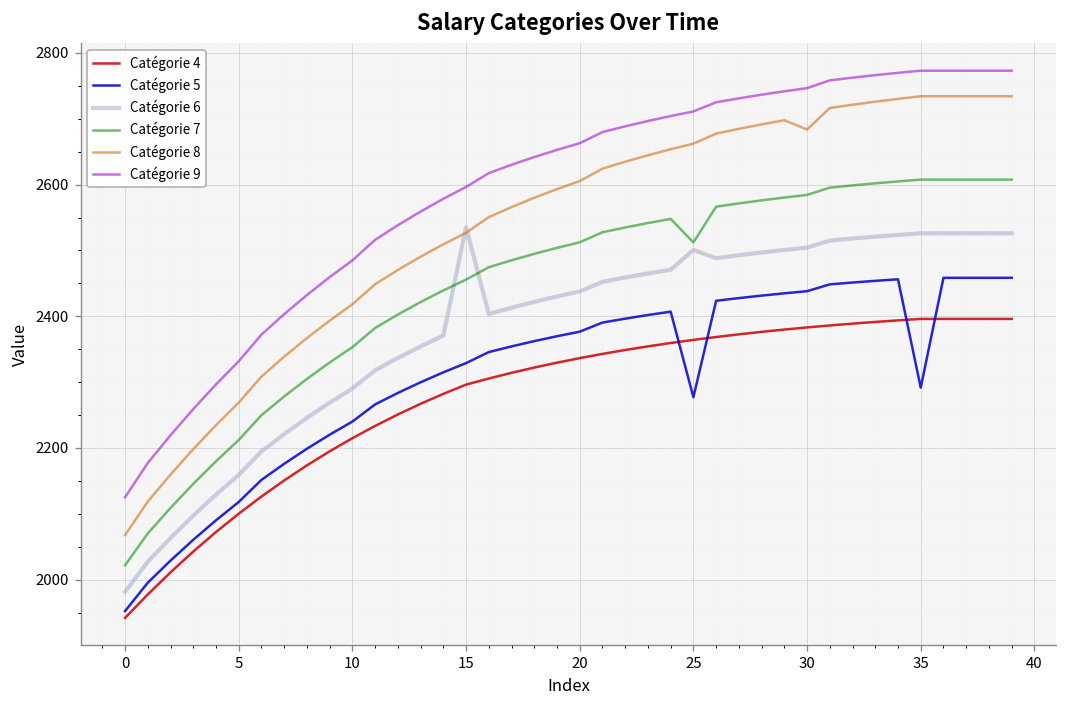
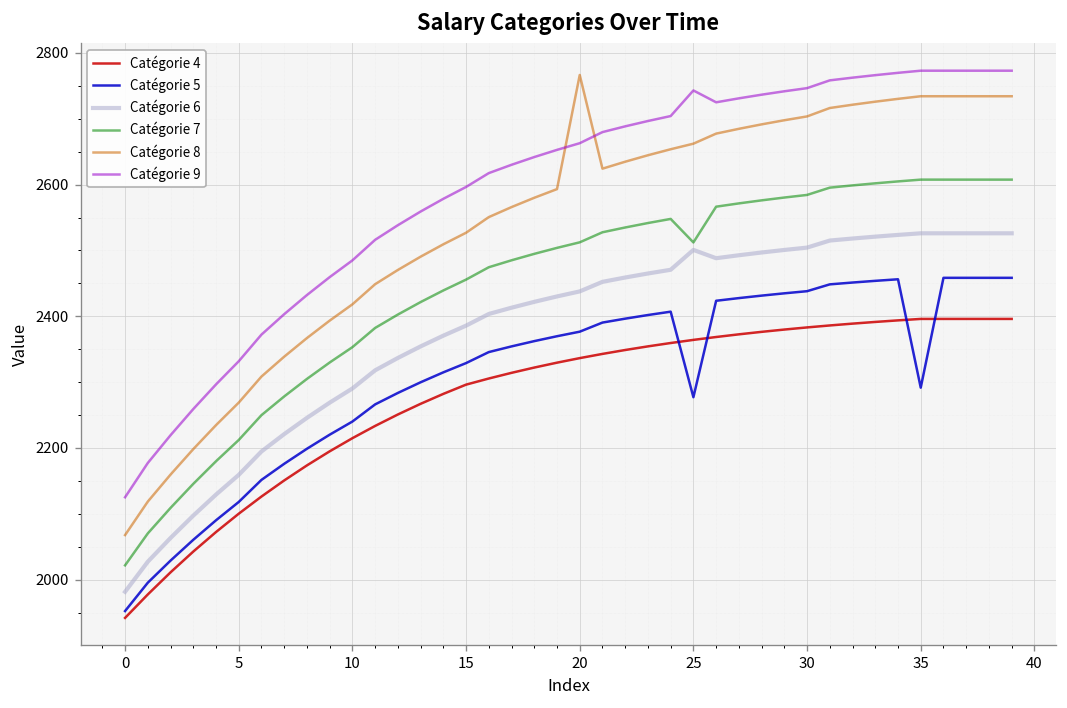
  {
    "Catégorie 4": {
      "0": 1940,
      "5": 2100,
      "10": 2210,
      "15": 2300,
      "20": 2340,
      "25": 2360,
      "30": 2380,
      "35": 2400
    },
    "Catégorie 5": {
      "0": 1950,
      "5": 2120,
      "10": 2240,
      "15": 2330,
      "20": 2380,
      "25": 2280,
      "30": 2440,
      "35": 2290
    },
    "Catégorie 6": {
      "0": 1980,
      "5": 2160,
      "10": 2290,
-     "15": 2540,
+     "15": 2390,
      "20": 2440,
      "25": 2500,
      "30": 2500,
      "35": 2530
    },
    "Catégorie 7": {
      "0": 2020,
      "5": 2210,
      "10": 2350,
      "15": 2460,
      "20": 2510,
      "25": 2510,
      "30": 2580,
      "35": 2610
    },
    "Catégorie 8": {
      "0": 2070,
      "5": 2270,
      "10": 2420,
      "15": 2530,
-     "20": 2610,
+     "20": 2770,
      "25": 2660,
-     "30": 2680,
+     "30": 2700,
      "35": 2730
    },
    "Catégorie 9": {
      "0": 2130,
      "5": 2330,
      "10": 2480,
      "15": 2600,
      "20": 2660,
-     "25": 2710,
+     "25": 2740,
      "30": 2750,
      "35": 2770
    }
  }
